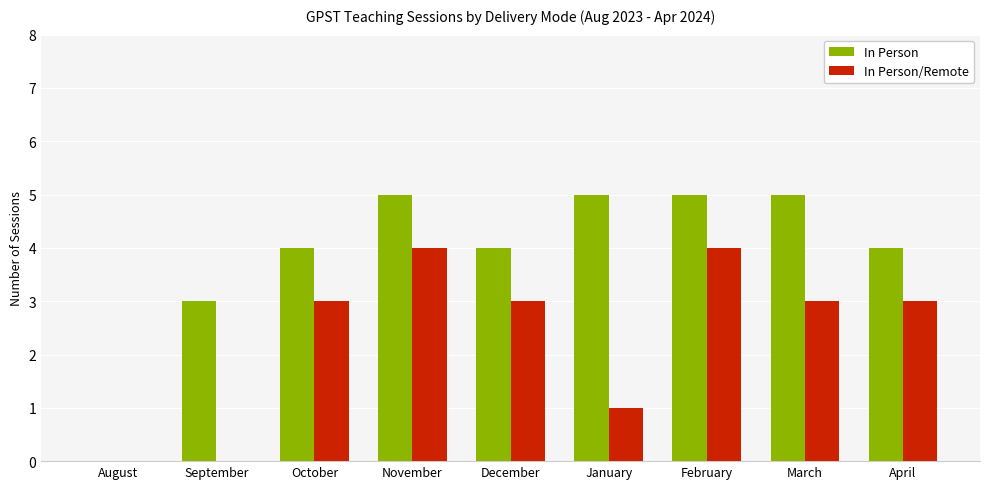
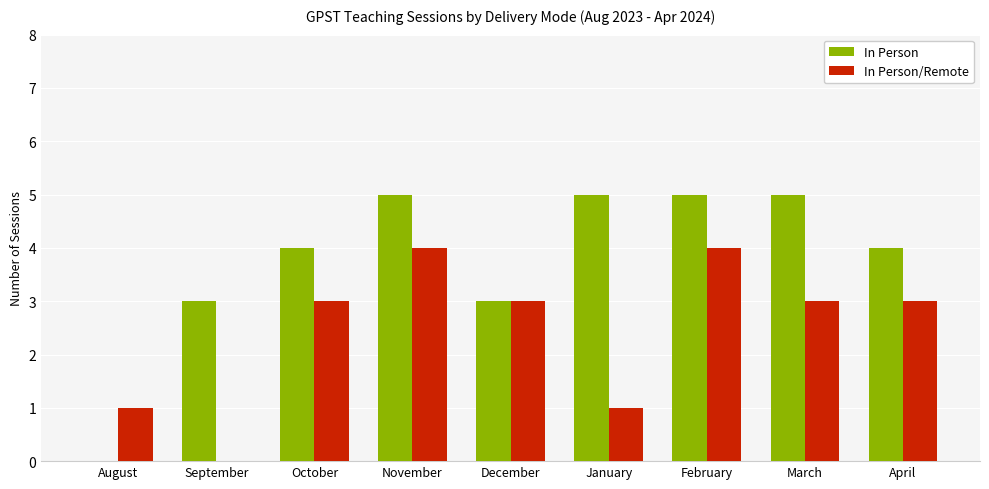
  {
    "In Person": {
      "August": 0,
      "September": 3,
      "October": 4,
      "November": 5,
-     "December": 4,
+     "December": 3,
      "January": 5,
      "February": 5,
      "March": 5,
      "April": 4
    },
    "In Person/Remote": {
-     "August": 0,
+     "August": 1,
      "September": 0,
      "October": 3,
      "November": 4,
      "December": 3,
      "January": 1,
      "February": 4,
      "March": 3,
      "April": 3
    }
  }
